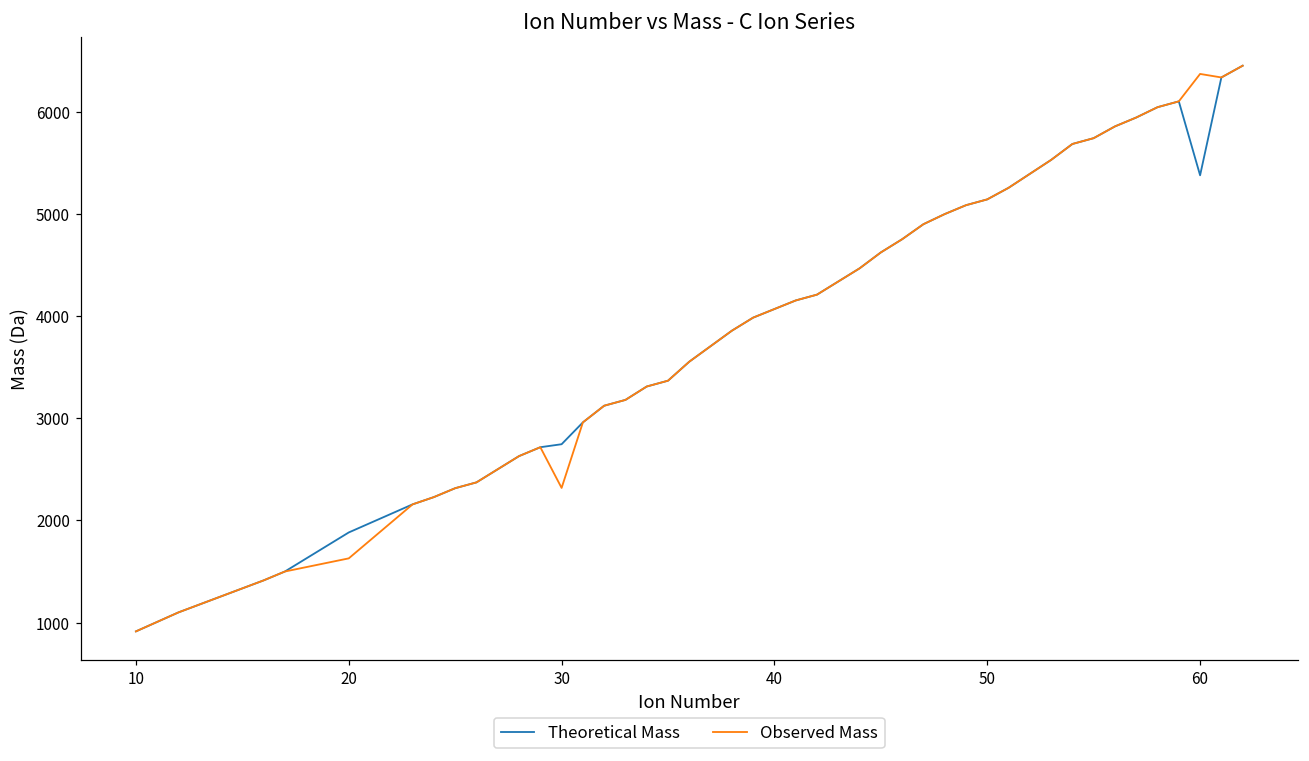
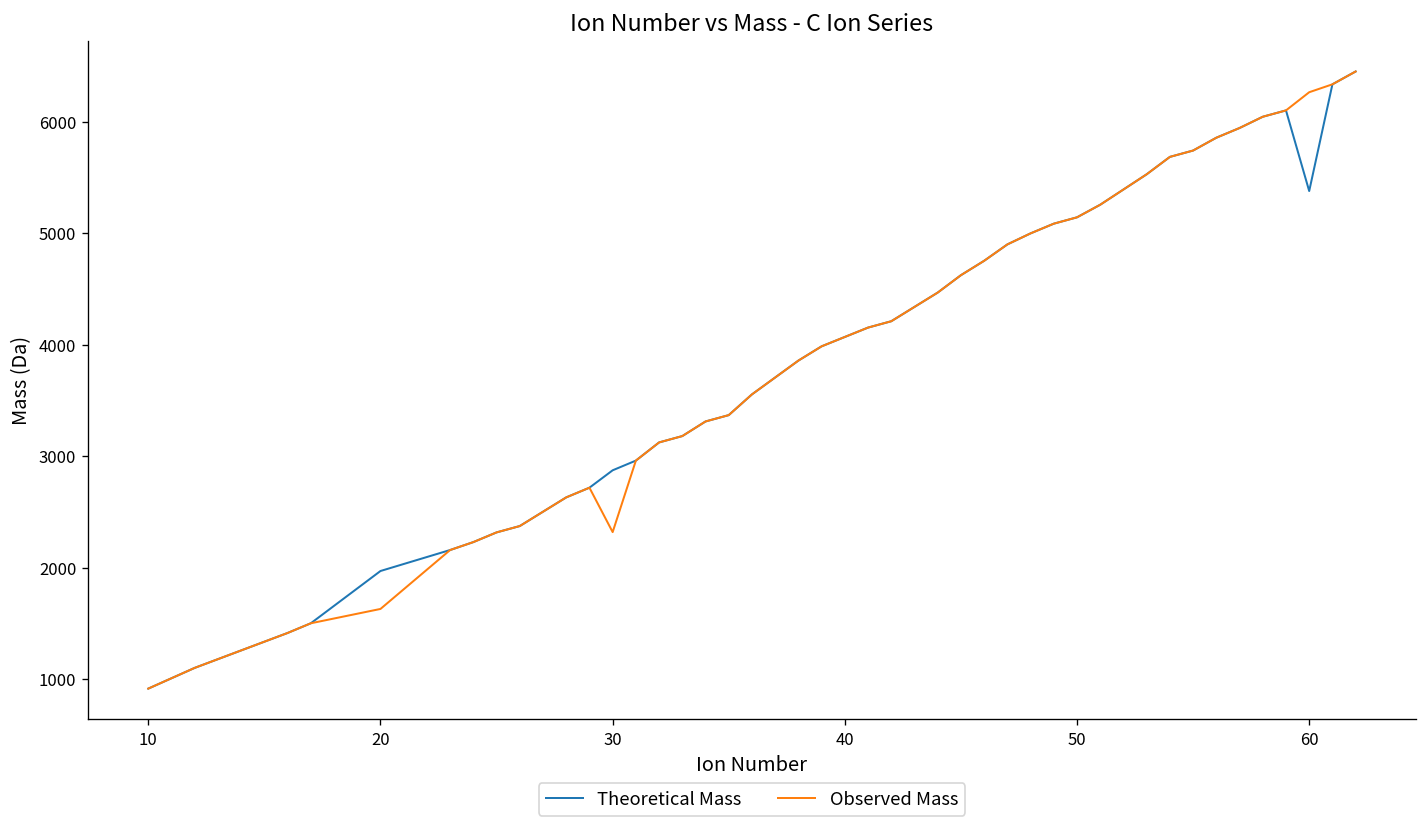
  {
    "Theoretical Mass": {
-     "20": 1900,
-     "30": 2700,
+     "20": 2000,
+     "30": 2900,
      "60": 5400
    },
    "Observed Mass": {
      "20": 1600,
      "30": 2300,
-     "60": 6400
+     "60": 6300
    }
  }
